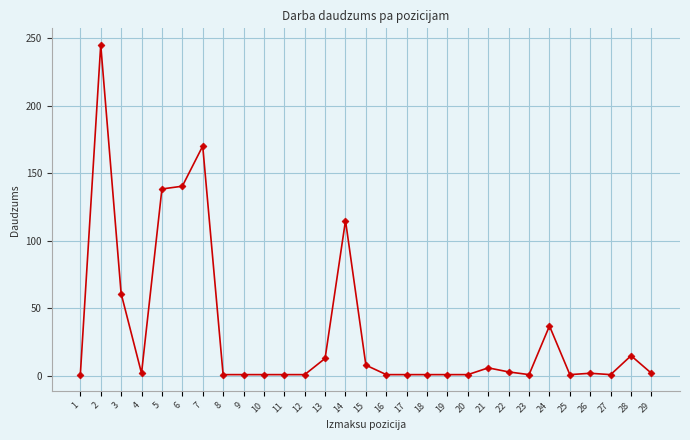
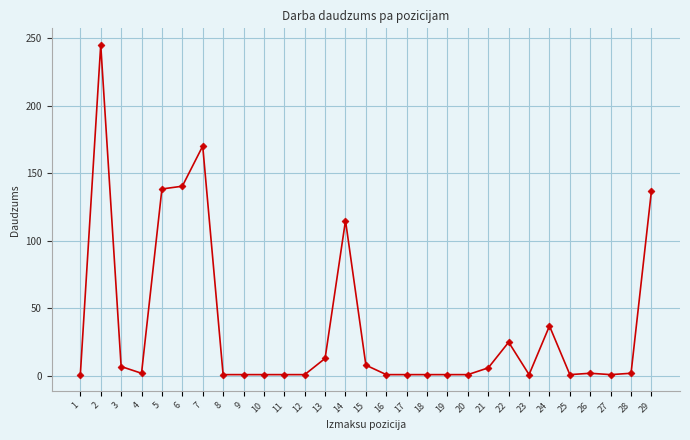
  {
    "1": 1,
    "2": 245,
-   "3": 61,
+   "3": 7,
    "4": 2,
    "5": 138,
    "6": 140,
    "7": 170,
    "8": 1,
    "9": 1,
    "10": 1,
    "11": 1,
    "12": 1,
    "13": 13,
    "14": 115,
    "15": 8,
    "16": 1,
    "17": 1,
    "18": 1,
    "19": 1,
    "20": 1,
    "21": 6,
-   "22": 3,
+   "22": 25,
    "23": 1,
    "24": 37,
    "25": 1,
    "26": 2,
    "27": 1,
-   "28": 15,
-   "29": 2
+   "28": 2,
+   "29": 137
  }
